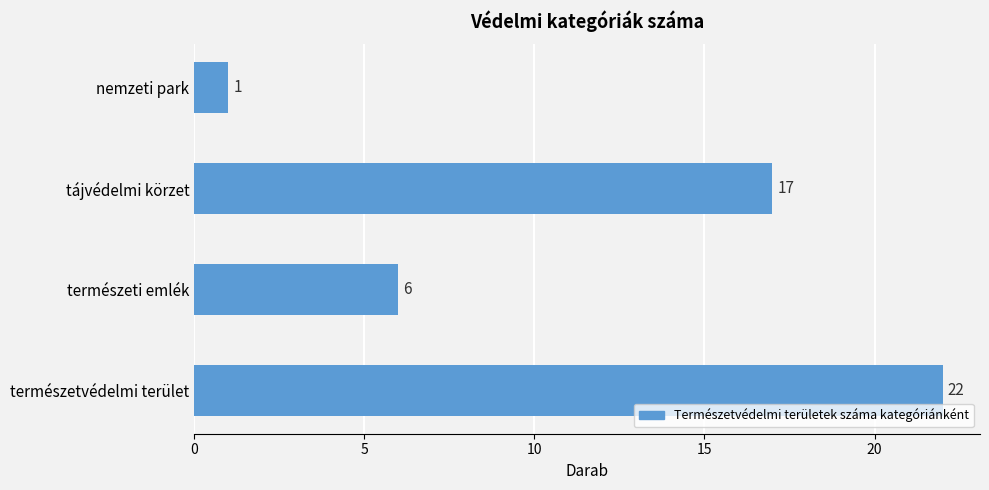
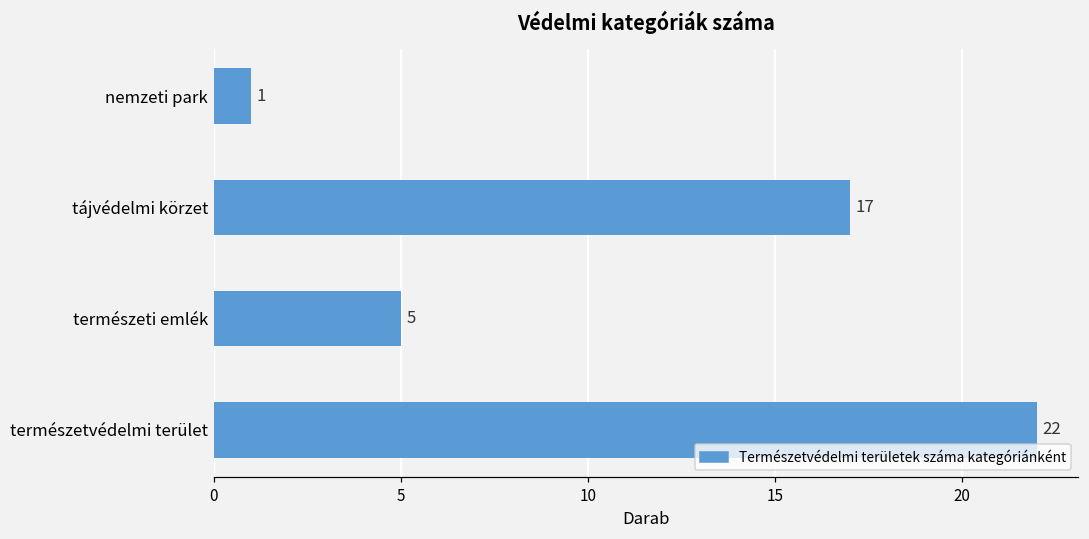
  {
    "nemzeti park": 1,
    "tájvédelmi körzet": 17,
-   "természeti emlék": 6,
+   "természeti emlék": 5,
    "természetvédelmi terület": 22
  }
